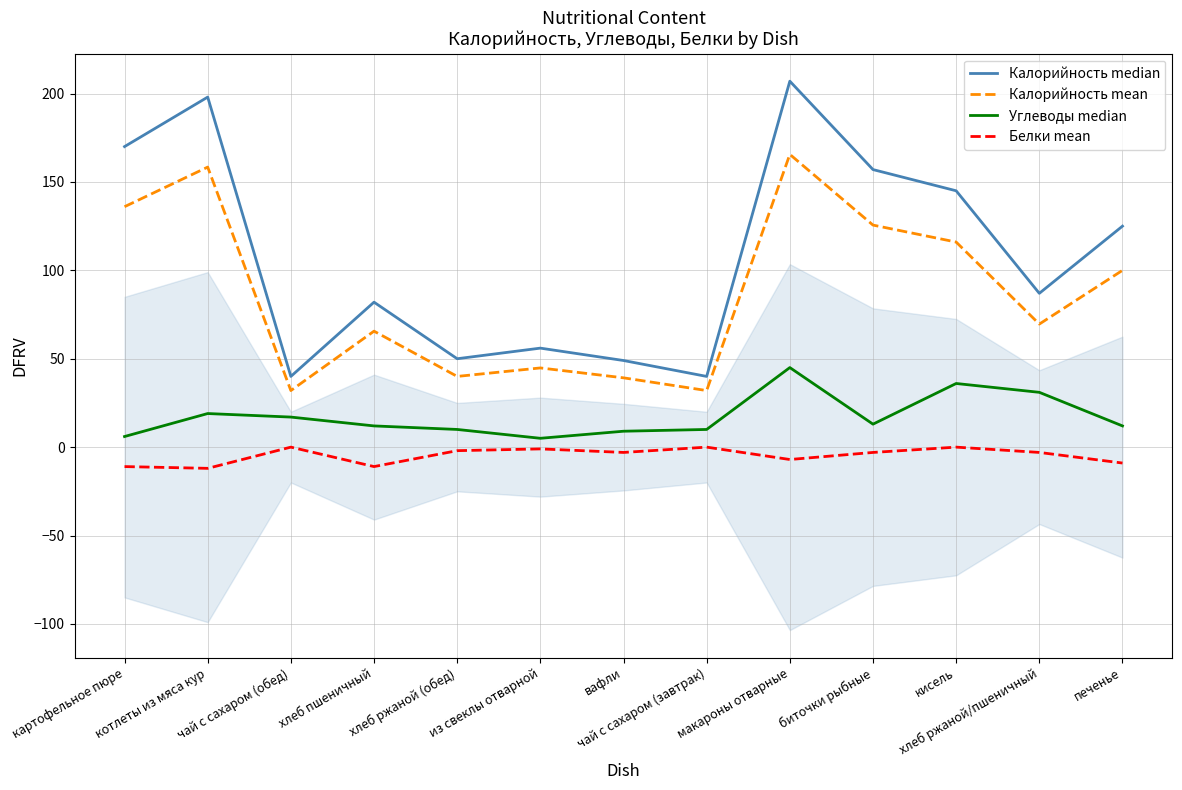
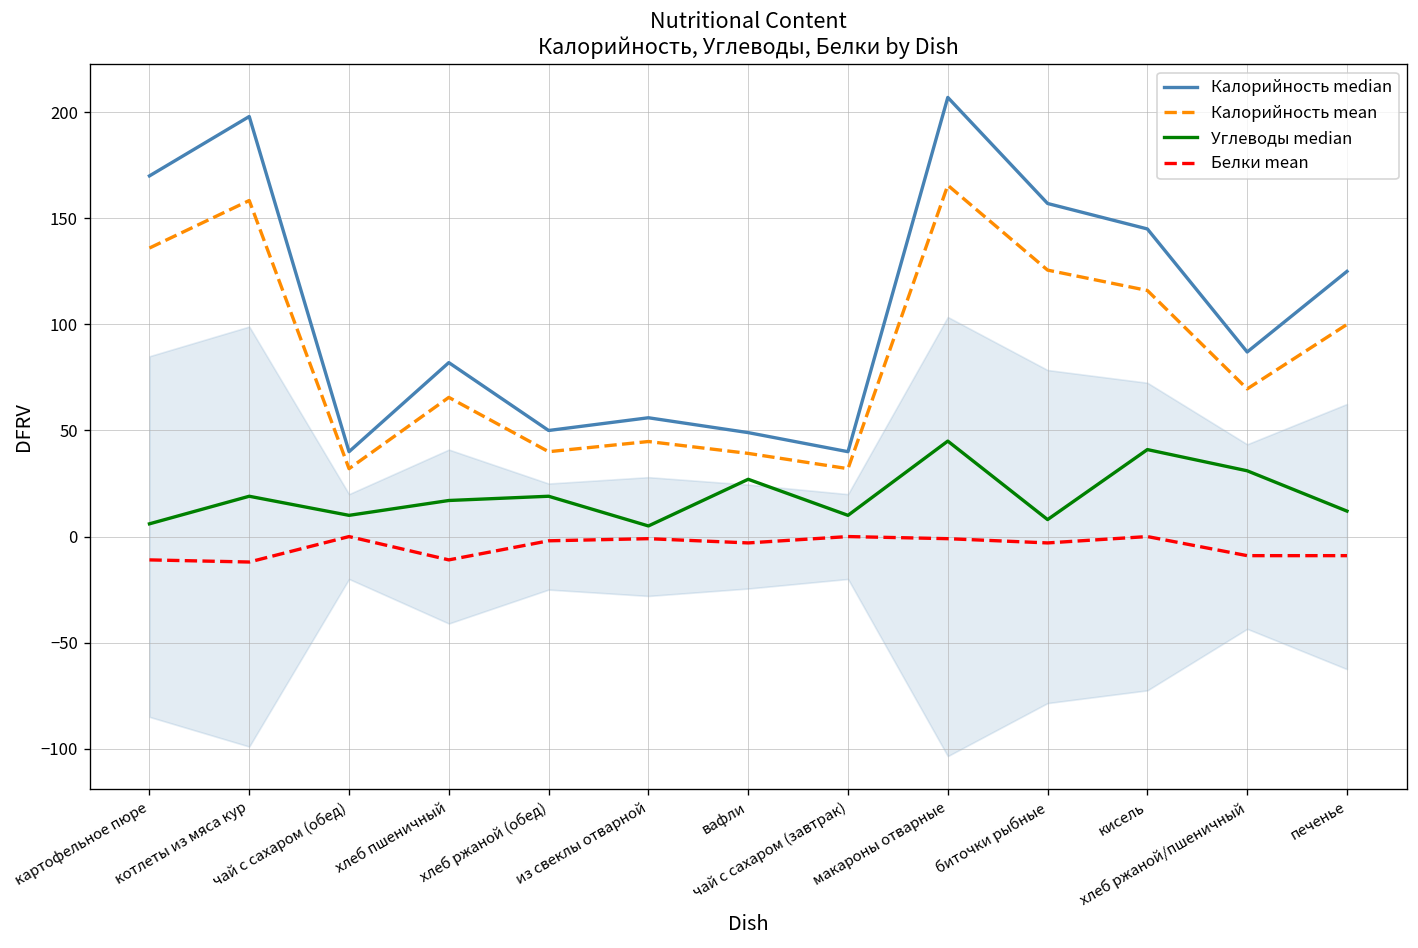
  {
    "Калорийность mean": {
      "картофельное пюре": 136,
      "котлеты из мяса кур": 158,
      "чай с сахаром (обед)": 32,
      "хлеб пшеничный": 66,
      "хлеб ржаной (обед)": 40,
      "из свеклы отварной": 45,
      "вафли": 39,
      "чай с сахаром (завтрак)": 32,
      "макароны отварные": 166,
      "биточки рыбные": 126,
      "кисель": 116,
      "хлеб ржаной/пшеничный": 70,
      "печенье": 100
    },
    "Углеводы median": {
      "картофельное пюре": 6,
      "котлеты из мяса кур": 19,
-     "чай с сахаром (обед)": 17,
-     "хлеб пшеничный": 12,
-     "хлеб ржаной (обед)": 10,
+     "чай с сахаром (обед)": 10,
+     "хлеб пшеничный": 17,
+     "хлеб ржаной (обед)": 19,
      "из свеклы отварной": 5,
-     "вафли": 9,
+     "вафли": 27,
      "чай с сахаром (завтрак)": 10,
      "макароны отварные": 45,
-     "биточки рыбные": 13,
-     "кисель": 36,
+     "биточки рыбные": 8,
+     "кисель": 41,
      "хлеб ржаной/пшеничный": 31,
      "печенье": 12
    },
    "Белки mean": {
      "картофельное пюре": -11,
      "котлеты из мяса кур": -12,
      "чай с сахаром (обед)": 0,
      "хлеб пшеничный": -11,
      "хлеб ржаной (обед)": -2,
      "из свеклы отварной": -1,
      "вафли": -3,
      "чай с сахаром (завтрак)": 0,
-     "макароны отварные": -7,
+     "макароны отварные": -1,
      "биточки рыбные": -3,
      "кисель": 0,
-     "хлеб ржаной/пшеничный": -3,
+     "хлеб ржаной/пшеничный": -9,
      "печенье": -9
    }
  }
